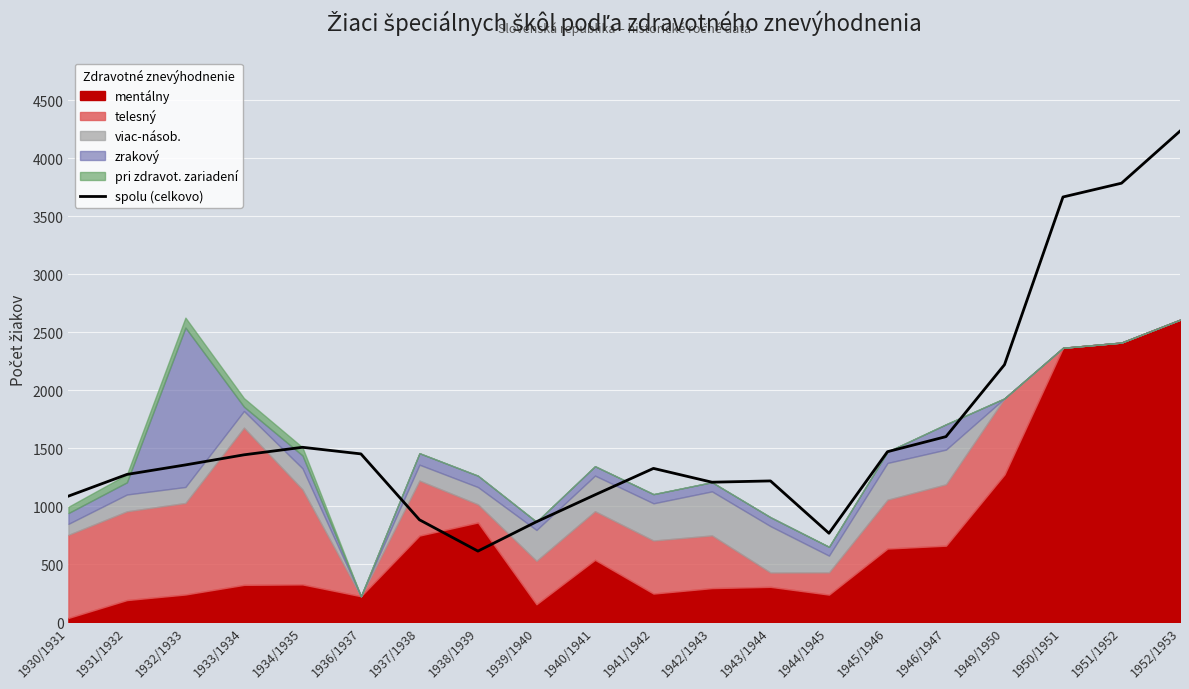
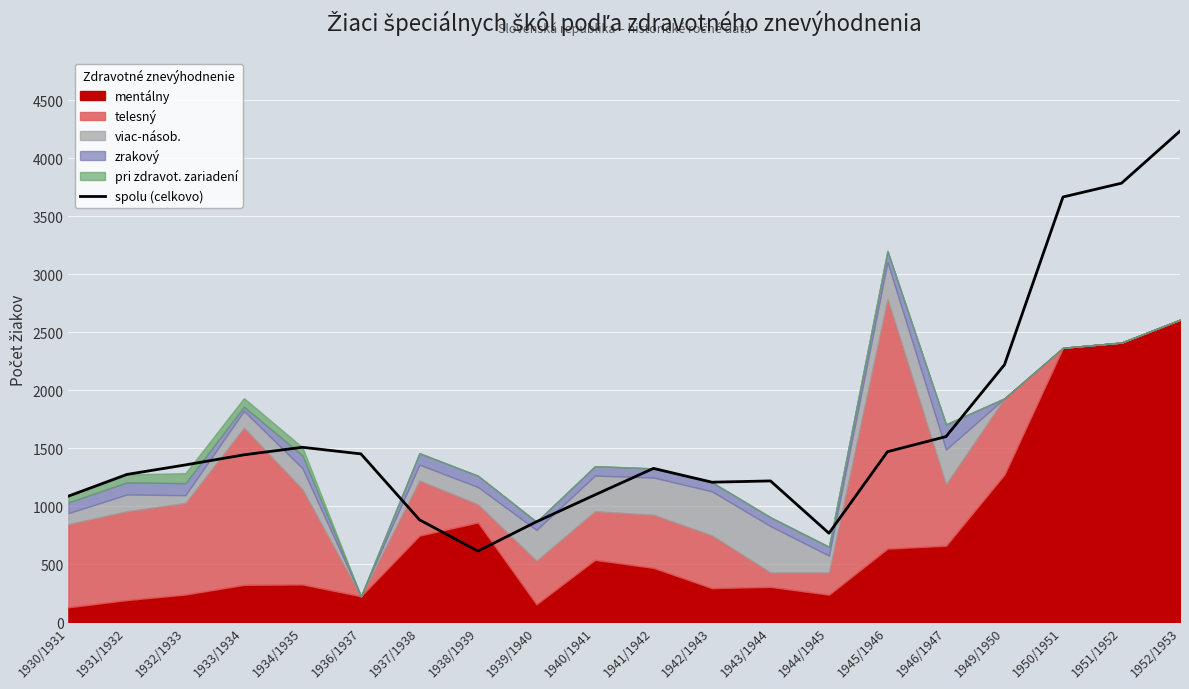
  {
    "mentálny": {
-     "1930/1931": 40,
+     "1930/1931": 130,
      "1931/1932": 190,
      "1932/1933": 240,
      "1933/1934": 320,
      "1934/1935": 330,
      "1937/1938": 750,
      "1938/1939": 860,
      "1939/1940": 150,
      "1940/1941": 540,
-     "1941/1942": 250,
+     "1941/1942": 470,
      "1942/1943": 290,
      "1943/1944": 300,
      "1944/1945": 240,
      "1945/1946": 630,
      "1946/1947": 660,
      "1949/1950": 1270
    },
    "spolu (celkovo)": {
      "1932/1933": 1360,
      "1933/1934": 1440,
      "1936/1937": 1450,
      "1937/1938": 880,
      "1938/1939": 610,
      "1940/1941": 1100,
      "1943/1944": 1220,
      "1944/1945": 770,
      "1946/1947": 1600,
      "1949/1950": 2220,
      "1950/1951": 3670,
      "1951/1952": 3780,
      "1952/1953": 4230
    },
    "telesný": {
      "1930/1931": 720,
      "1931/1932": 770,
      "1932/1933": 790,
      "1933/1934": 1360,
      "1934/1935": 820,
      "1937/1938": 470,
      "1938/1939": 160,
      "1939/1940": 370,
      "1940/1941": 420,
      "1941/1942": 460,
      "1942/1943": 450,
      "1943/1944": 120,
      "1944/1945": 190,
-     "1945/1946": 420,
+     "1945/1946": 2150,
      "1946/1947": 530
    },
    "viac-násob.": {
      "1930/1931": 100,
      "1931/1932": 150,
-     "1932/1933": 140,
+     "1932/1933": 70,
      "1933/1934": 140,
      "1934/1935": 180,
      "1937/1938": 140,
      "1938/1939": 150,
      "1939/1940": 270,
      "1940/1941": 310,
      "1941/1942": 320,
      "1942/1943": 380,
      "1943/1944": 400,
      "1944/1945": 150,
      "1945/1946": 320,
      "1946/1947": 300
    },
    "zrakový": {
      "1930/1931": 90,
      "1931/1932": 110,
-     "1932/1933": 1370,
+     "1932/1933": 100,
      "1933/1934": 40,
      "1934/1935": 110
    },
    "pri zdravot. zariadení": {
      "1932/1933": 90,
      "1933/1934": 70
    }
  }
